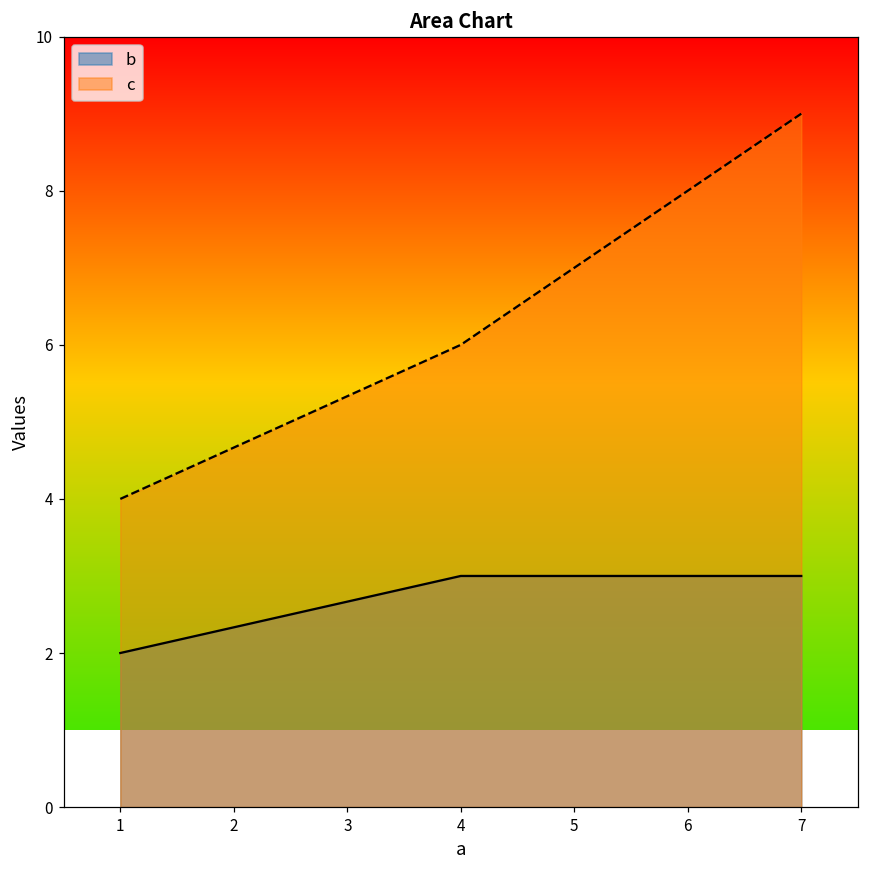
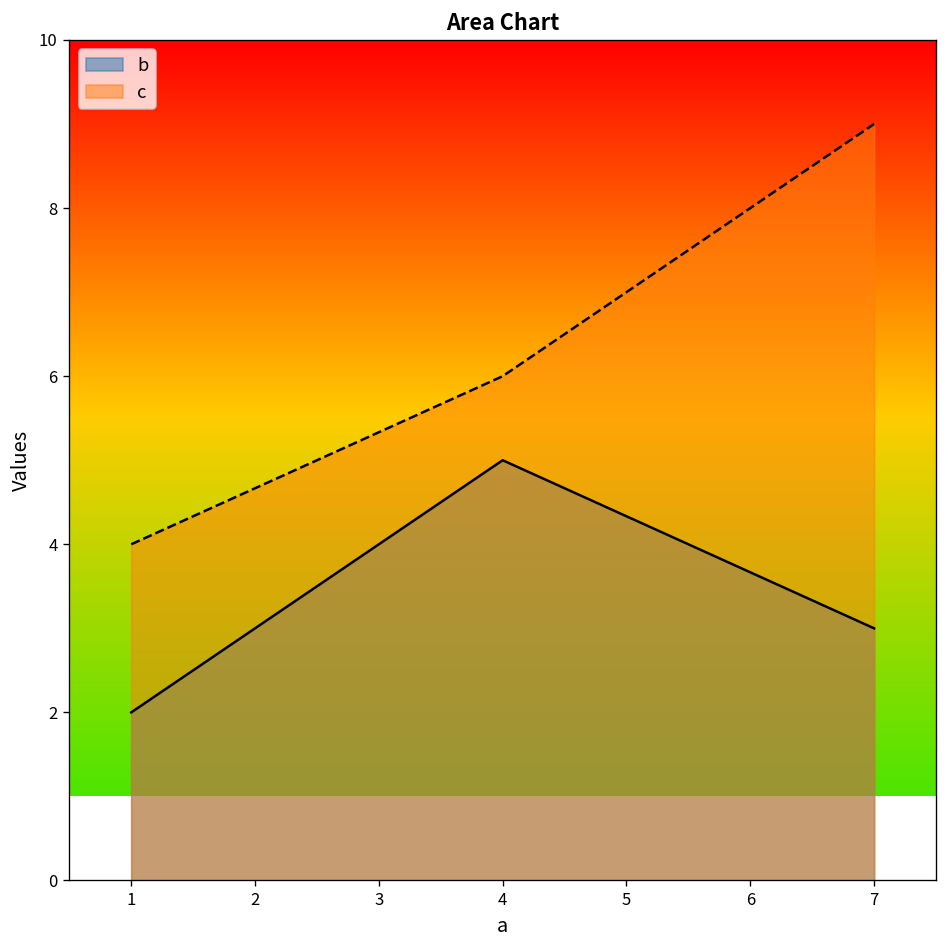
  {
    "b": {
      "1": 2,
-     "4": 3,
+     "4": 5,
      "7": 3
    },
    "c": {
      "1": 4,
      "4": 6,
      "7": 9
    }
  }
